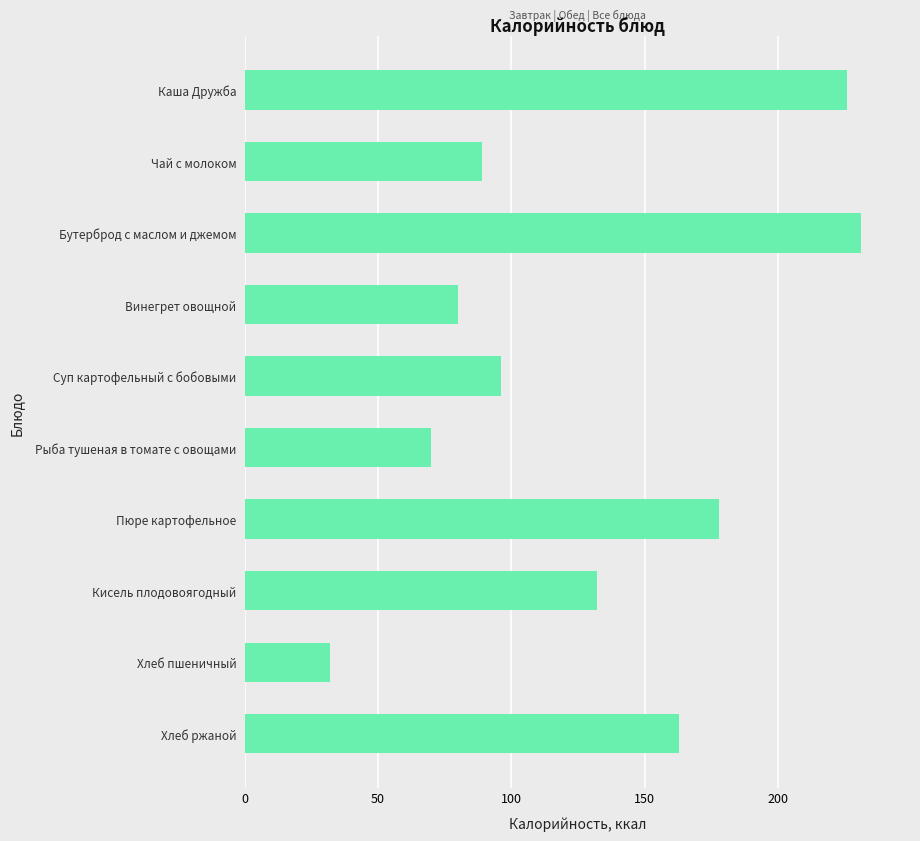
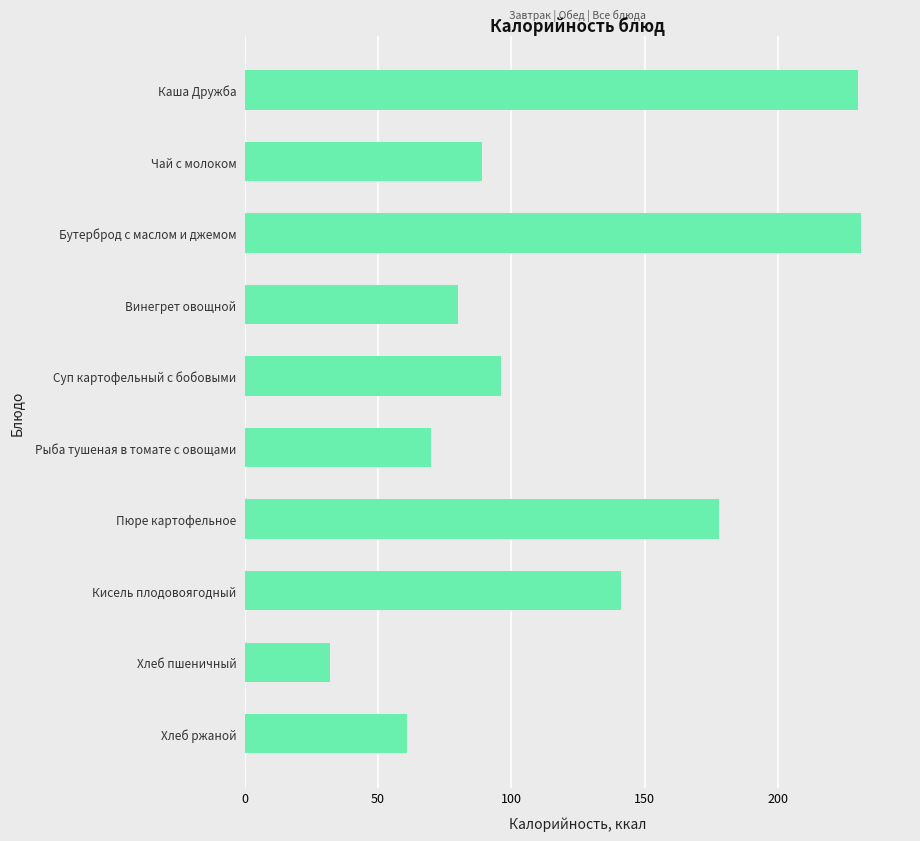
  {
-   "Каша Дружба": 226,
+   "Каша Дружба": 230,
    "Чай с молоком": 89,
    "Бутерброд с маслом и джемом": 231,
    "Винегрет овощной": 80,
    "Суп картофельный с бобовыми": 96,
    "Рыба тушеная в томате с овощами": 70,
    "Пюре картофельное": 178,
-   "Кисель плодовоягодный": 132,
+   "Кисель плодовоягодный": 141,
    "Хлеб пшеничный": 32,
-   "Хлеб ржаной": 163
+   "Хлеб ржаной": 61
  }
